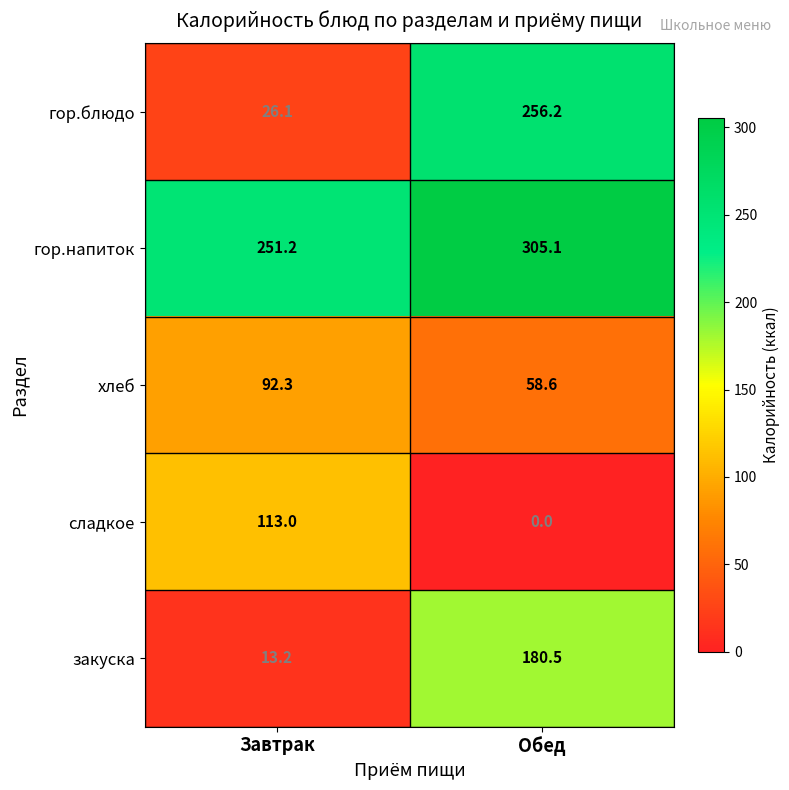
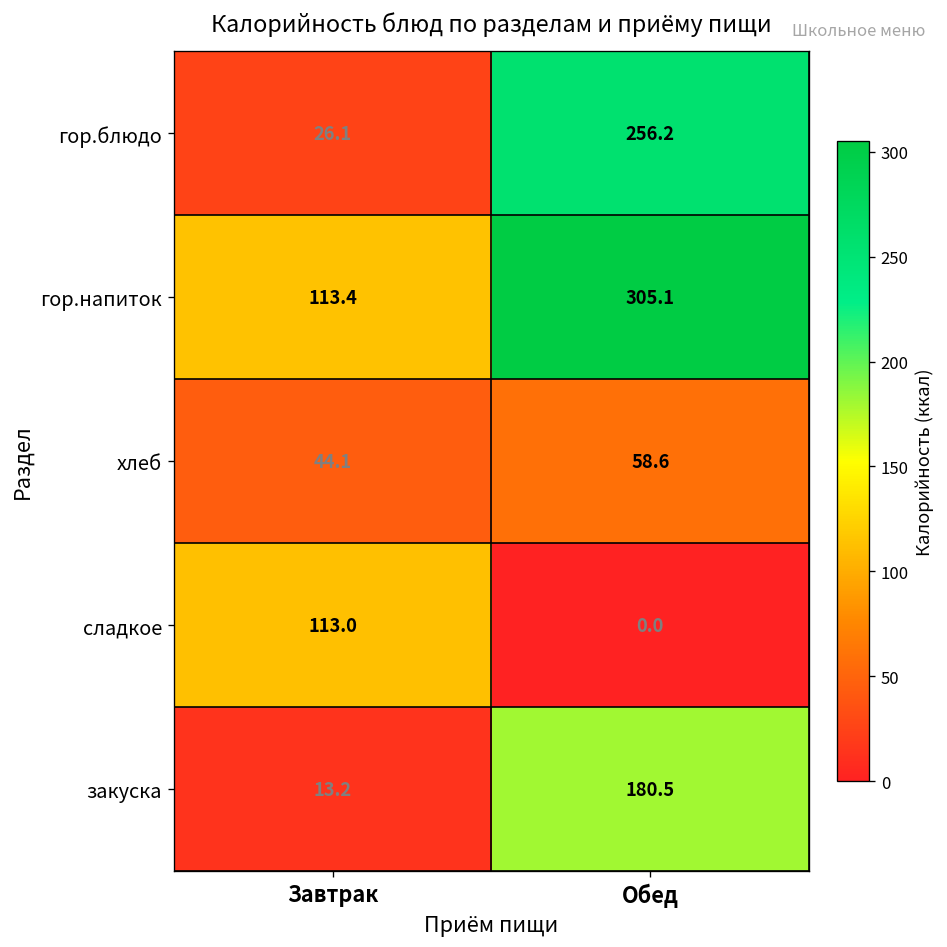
  {
    "гор.блюдо": {
      "Завтрак": 26.1,
      "Обед": 256.2
    },
    "гор.напиток": {
-     "Завтрак": 251.2,
+     "Завтрак": 113.4,
      "Обед": 305.1
    },
    "хлеб": {
-     "Завтрак": 92.3,
+     "Завтрак": 44.1,
      "Обед": 58.6
    },
    "сладкое": {
      "Завтрак": 113.0,
      "Обед": 0.0
    },
    "закуска": {
      "Завтрак": 13.2,
      "Обед": 180.5
    }
  }
